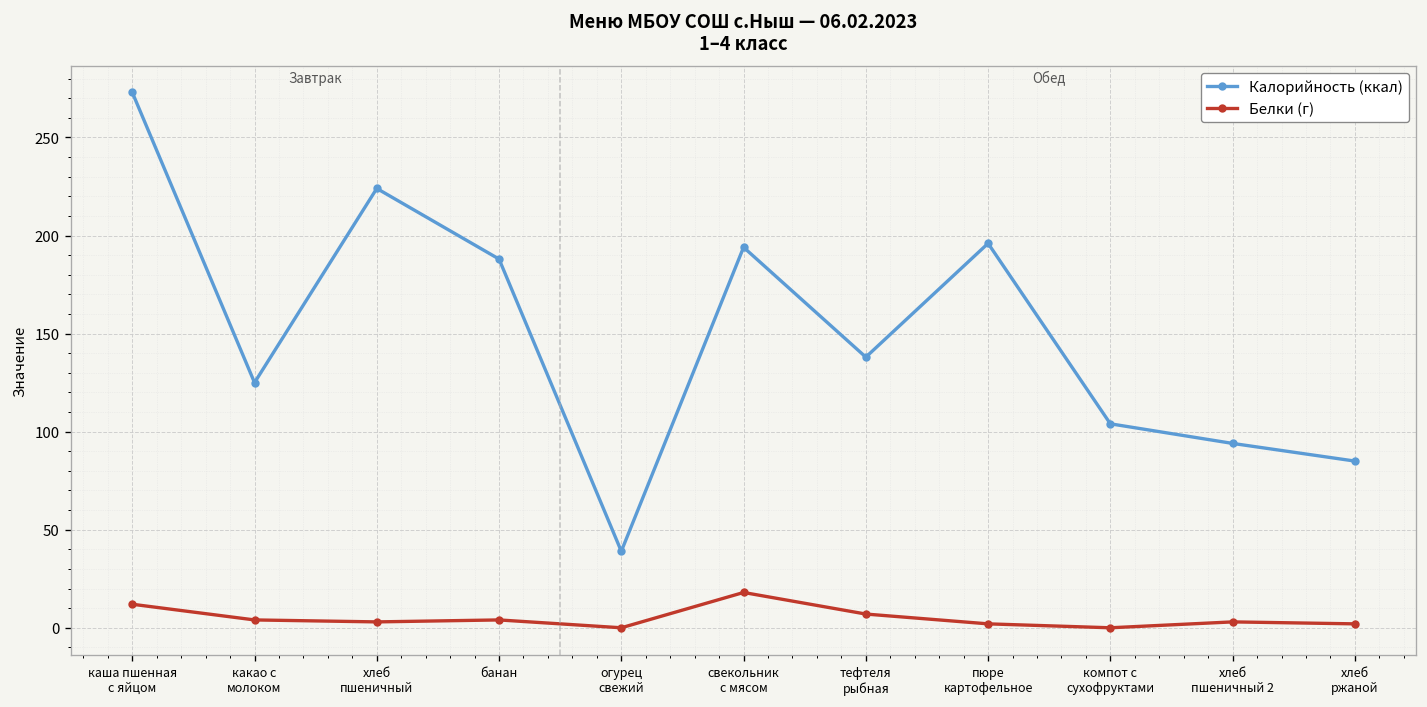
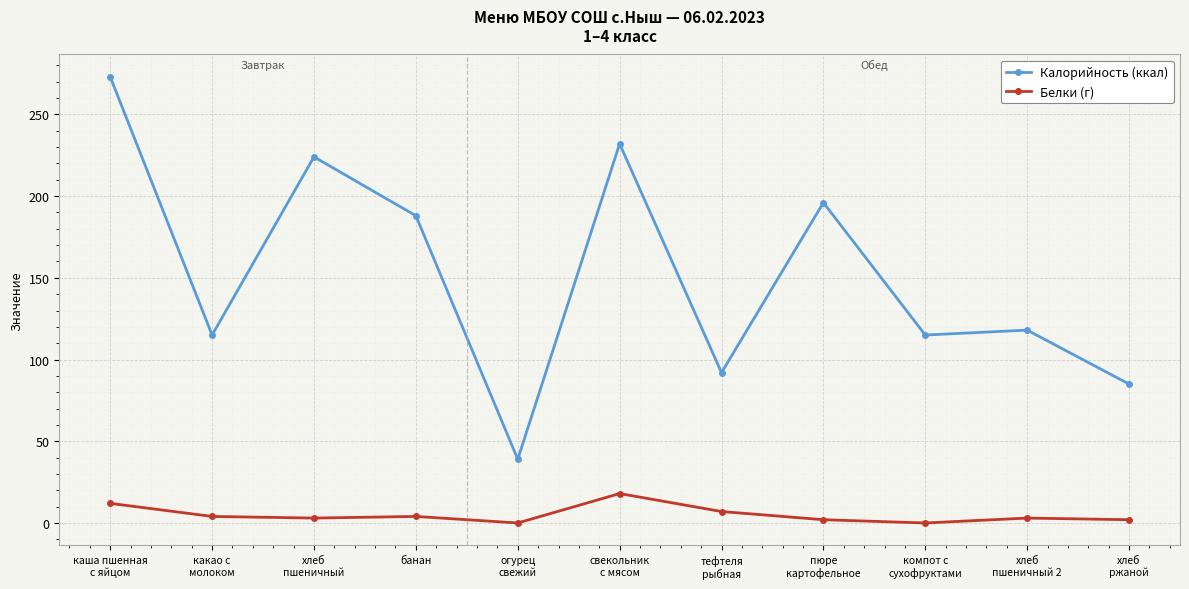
  {
    "Калорийность (ккал)": {
      "каша пшенная с яйцом": 273,
-     "какао с молоком": 125,
+     "какао с молоком": 115,
      "хлеб пшеничный": 224,
      "банан": 188,
      "огурец свежий": 39,
-     "свекольник с мясом": 194,
-     "тефтеля рыбная": 138,
+     "свекольник с мясом": 232,
+     "тефтеля рыбная": 92,
      "пюре картофельное": 196,
-     "компот с сухофруктами": 104,
-     "хлеб пшеничный 2": 94,
+     "компот с сухофруктами": 115,
+     "хлеб пшеничный 2": 118,
      "хлеб ржаной": 85
    },
    "Белки (г)": {
      "каша пшенная с яйцом": 12,
      "какао с молоком": 4,
      "хлеб пшеничный": 3,
      "банан": 4,
      "огурец свежий": 0,
      "свекольник с мясом": 18,
      "тефтеля рыбная": 7,
      "пюре картофельное": 2,
      "компот с сухофруктами": 0,
      "хлеб пшеничный 2": 3,
      "хлеб ржаной": 2
    }
  }
